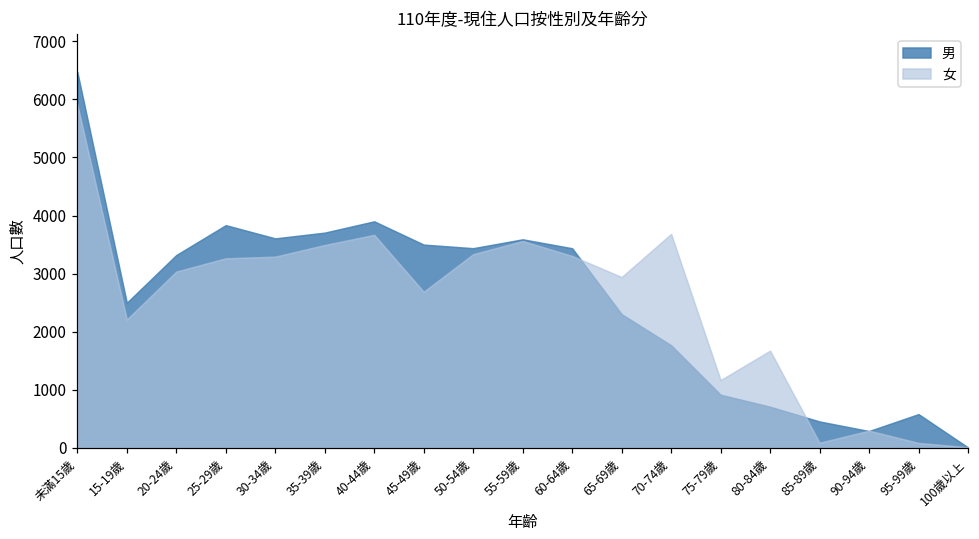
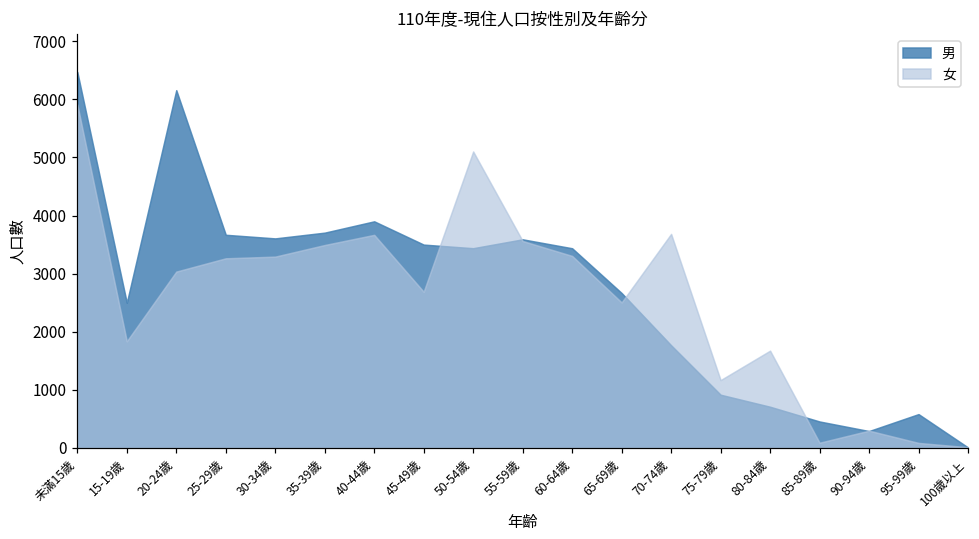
  {
    "男": {
      "未滿15歲": 6500,
      "15-19歲": 2500,
-     "20-24歲": 3300,
-     "25-29歲": 3800,
+     "20-24歲": 6200,
+     "25-29歲": 3700,
      "30-34歲": 3600,
      "35-39歲": 3700,
      "40-44歲": 3900,
      "45-49歲": 3500,
      "50-54歲": 3400,
      "60-64歲": 3400,
-     "65-69歲": 2300,
+     "65-69歲": 2700,
      "70-74歲": 1800,
      "75-79歲": 900,
      "80-84歲": 700,
      "85-89歲": 500,
      "95-99歲": 600
    },
    "女": {
      "未滿15歲": 5900,
-     "15-19歲": 2200,
+     "15-19歲": 1800,
      "20-24歲": 3000,
      "25-29歲": 3300,
      "30-34歲": 3300,
      "35-39歲": 3500,
      "40-44歲": 3700,
      "45-49歲": 2700,
-     "50-54歲": 3300,
+     "50-54歲": 5100,
      "60-64歲": 3300,
-     "65-69歲": 2900,
+     "65-69歲": 2500,
      "70-74歲": 3700,
      "75-79歲": 1200,
      "80-84歲": 1700,
      "85-89歲": 100,
      "95-99歲": 100
    }
  }
